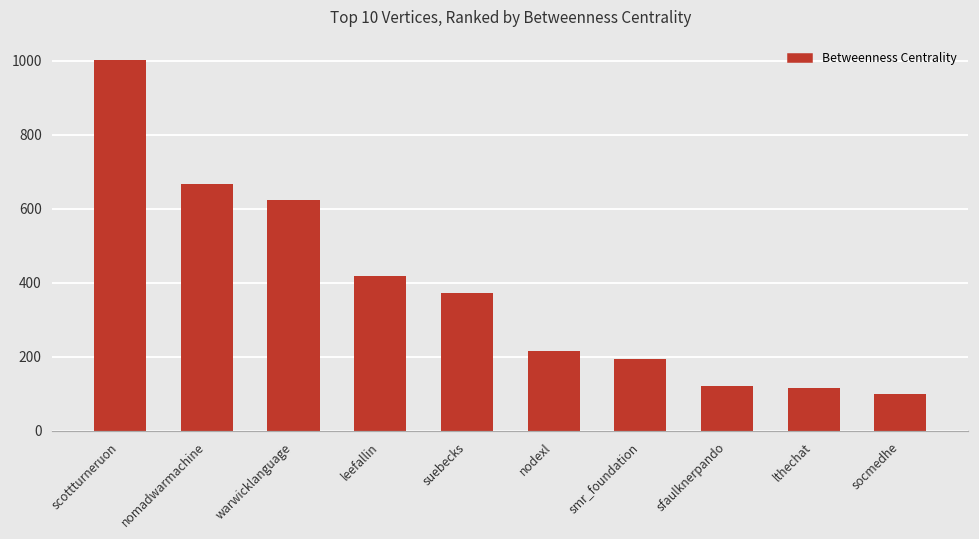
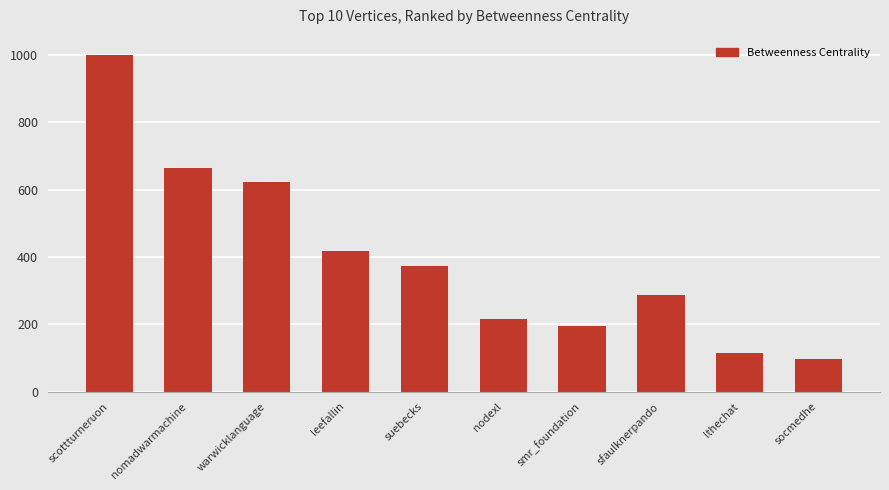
  {
    "scottturneruon": 1000,
    "nomadwarmachine": 670,
    "warwicklanguage": 620,
    "leefallin": 420,
    "suebecks": 370,
    "nodexl": 220,
    "smr_foundation": 190,
-   "sfaulknerpando": 120,
+   "sfaulknerpando": 290,
    "lthechat": 110,
    "socmedhe": 100
  }
